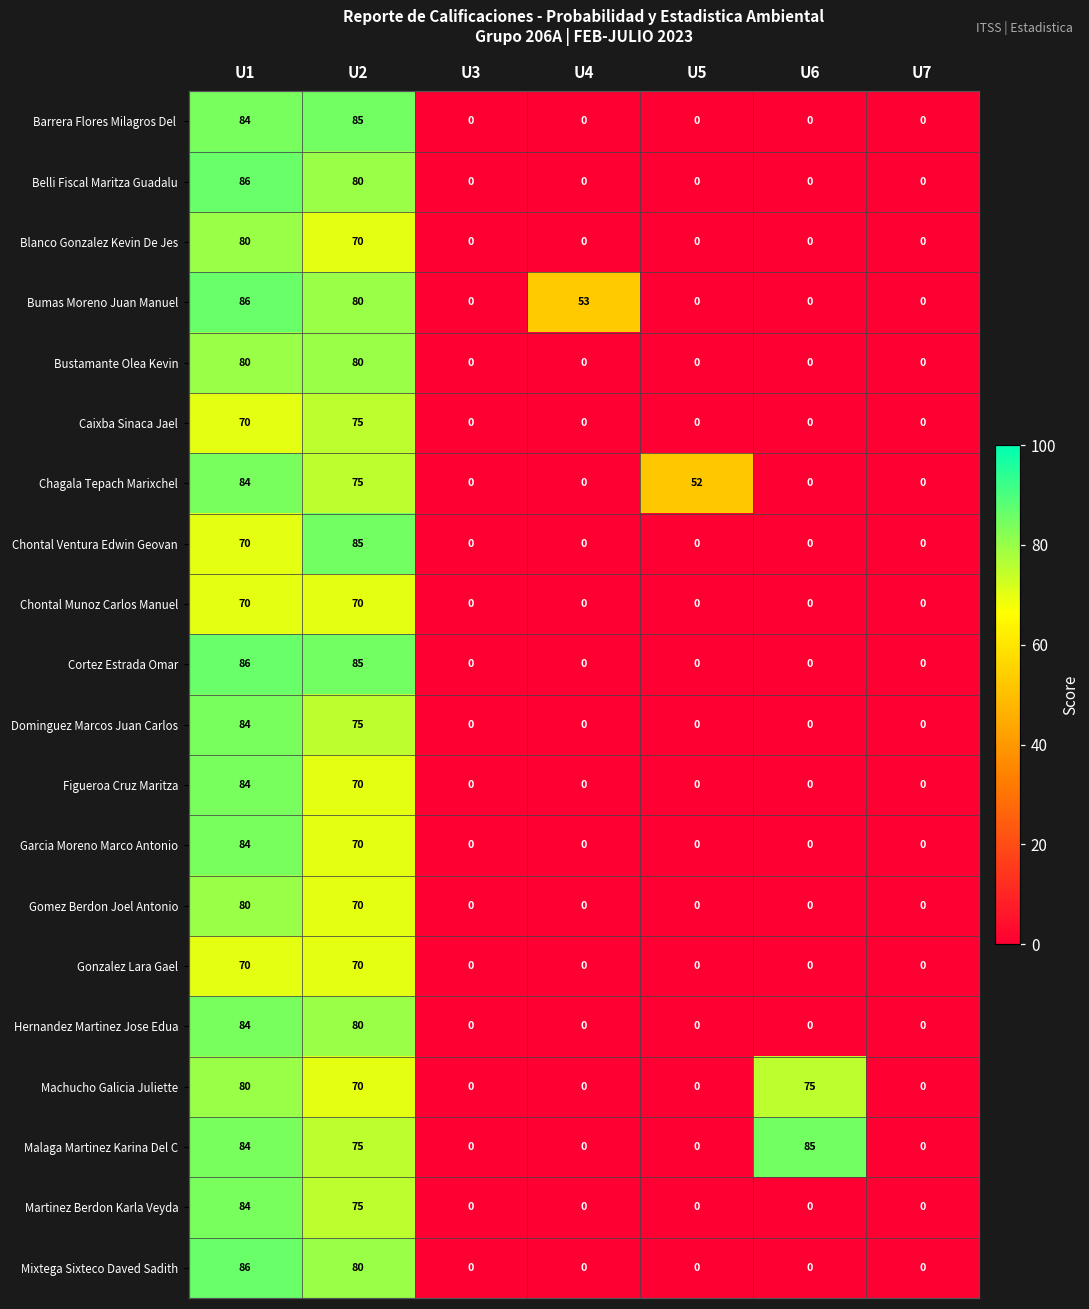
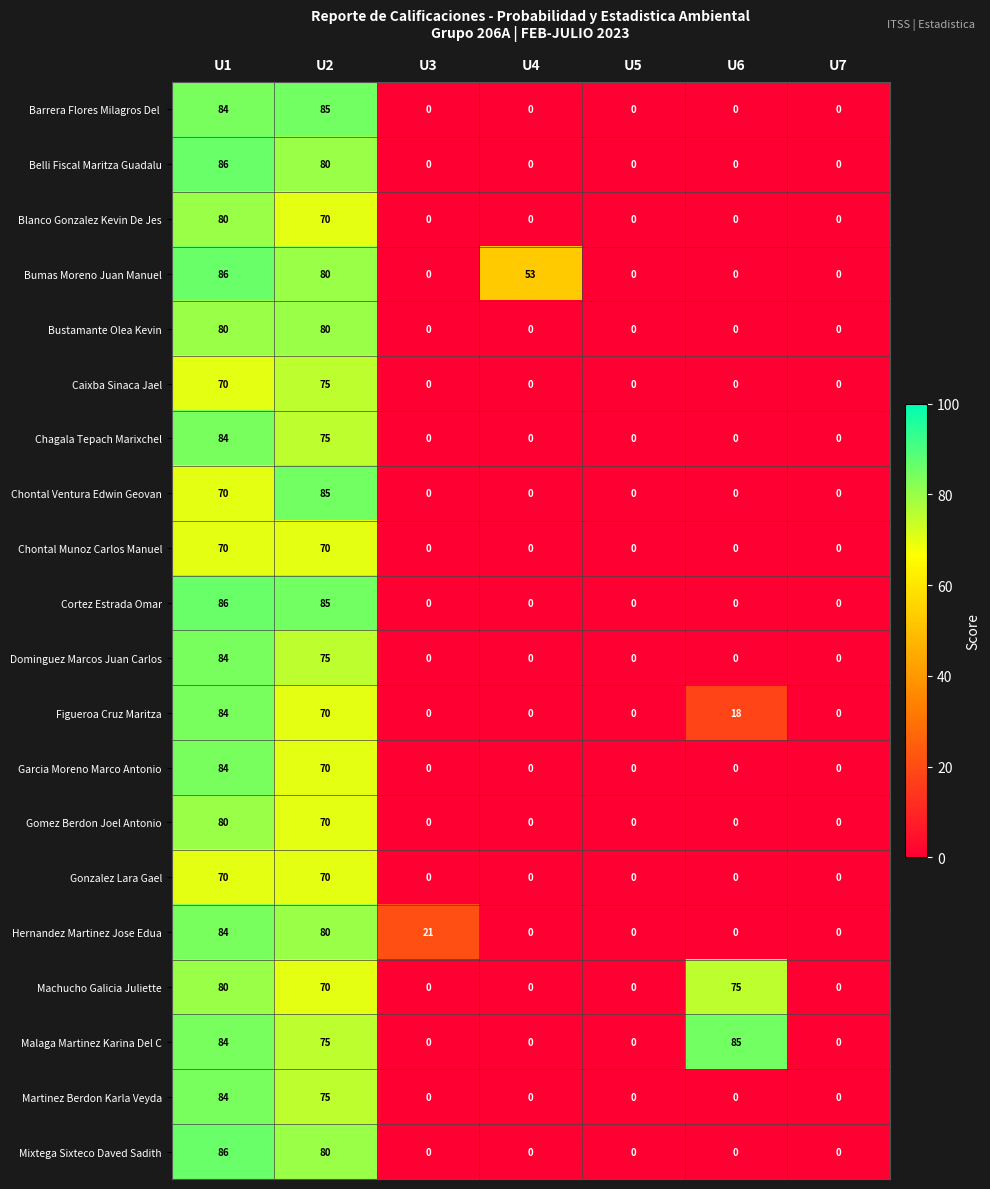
  {
    "Barrera Flores Milagros Del": {
      "U1": 84,
      "U2": 85,
      "U3": 0,
      "U4": 0,
      "U5": 0,
      "U6": 0,
      "U7": 0
    },
    "Belli Fiscal Maritza Guadalu": {
      "U1": 86,
      "U2": 80,
      "U3": 0,
      "U4": 0,
      "U5": 0,
      "U6": 0,
      "U7": 0
    },
    "Blanco Gonzalez Kevin De Jes": {
      "U1": 80,
      "U2": 70,
      "U3": 0,
      "U4": 0,
      "U5": 0,
      "U6": 0,
      "U7": 0
    },
    "Bumas Moreno Juan Manuel": {
      "U1": 86,
      "U2": 80,
      "U3": 0,
      "U4": 53,
      "U5": 0,
      "U6": 0,
      "U7": 0
    },
    "Bustamante Olea Kevin": {
      "U1": 80,
      "U2": 80,
      "U3": 0,
      "U4": 0,
      "U5": 0,
      "U6": 0,
      "U7": 0
    },
    "Caixba Sinaca Jael": {
      "U1": 70,
      "U2": 75,
      "U3": 0,
      "U4": 0,
      "U5": 0,
      "U6": 0,
      "U7": 0
    },
    "Chagala Tepach Marixchel": {
      "U1": 84,
      "U2": 75,
      "U3": 0,
      "U4": 0,
-     "U5": 52,
+     "U5": 0,
      "U6": 0,
      "U7": 0
    },
    "Chontal Ventura Edwin Geovan": {
      "U1": 70,
      "U2": 85,
      "U3": 0,
      "U4": 0,
      "U5": 0,
      "U6": 0,
      "U7": 0
    },
    "Chontal Munoz Carlos Manuel": {
      "U1": 70,
      "U2": 70,
      "U3": 0,
      "U4": 0,
      "U5": 0,
      "U6": 0,
      "U7": 0
    },
    "Cortez Estrada Omar": {
      "U1": 86,
      "U2": 85,
      "U3": 0,
      "U4": 0,
      "U5": 0,
      "U6": 0,
      "U7": 0
    },
    "Dominguez Marcos Juan Carlos": {
      "U1": 84,
      "U2": 75,
      "U3": 0,
      "U4": 0,
      "U5": 0,
      "U6": 0,
      "U7": 0
    },
    "Figueroa Cruz Maritza": {
      "U1": 84,
      "U2": 70,
      "U3": 0,
      "U4": 0,
      "U5": 0,
-     "U6": 0,
+     "U6": 18,
      "U7": 0
    },
    "Garcia Moreno Marco Antonio": {
      "U1": 84,
      "U2": 70,
      "U3": 0,
      "U4": 0,
      "U5": 0,
      "U6": 0,
      "U7": 0
    },
    "Gomez Berdon Joel Antonio": {
      "U1": 80,
      "U2": 70,
      "U3": 0,
      "U4": 0,
      "U5": 0,
      "U6": 0,
      "U7": 0
    },
    "Gonzalez Lara Gael": {
      "U1": 70,
      "U2": 70,
      "U3": 0,
      "U4": 0,
      "U5": 0,
      "U6": 0,
      "U7": 0
    },
    "Hernandez Martinez Jose Edua": {
      "U1": 84,
      "U2": 80,
-     "U3": 0,
+     "U3": 21,
      "U4": 0,
      "U5": 0,
      "U6": 0,
      "U7": 0
    },
    "Machucho Galicia Juliette": {
      "U1": 80,
      "U2": 70,
      "U3": 0,
      "U4": 0,
      "U5": 0,
      "U6": 75,
      "U7": 0
    },
    "Malaga Martinez Karina Del C": {
      "U1": 84,
      "U2": 75,
      "U3": 0,
      "U4": 0,
      "U5": 0,
      "U6": 85,
      "U7": 0
    },
    "Martinez Berdon Karla Veyda": {
      "U1": 84,
      "U2": 75,
      "U3": 0,
      "U4": 0,
      "U5": 0,
      "U6": 0,
      "U7": 0
    },
    "Mixtega Sixteco Daved Sadith": {
      "U1": 86,
      "U2": 80,
      "U3": 0,
      "U4": 0,
      "U5": 0,
      "U6": 0,
      "U7": 0
    }
  }
